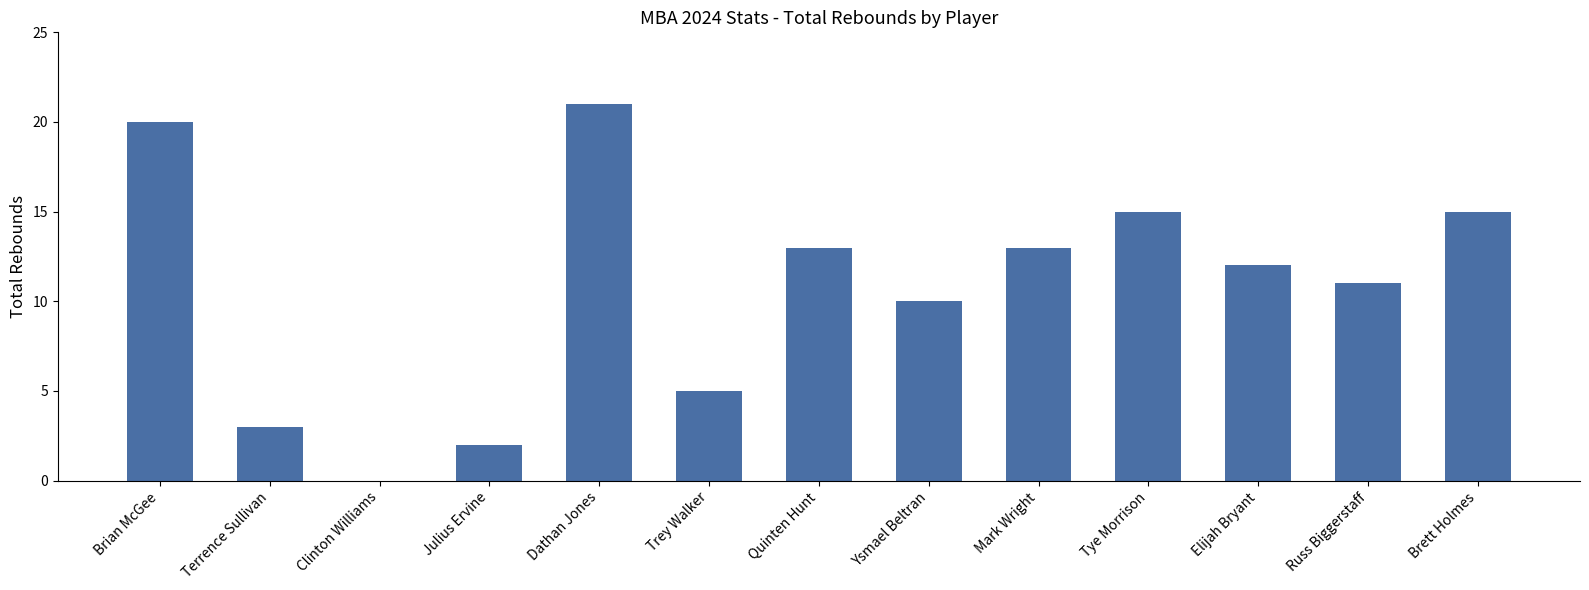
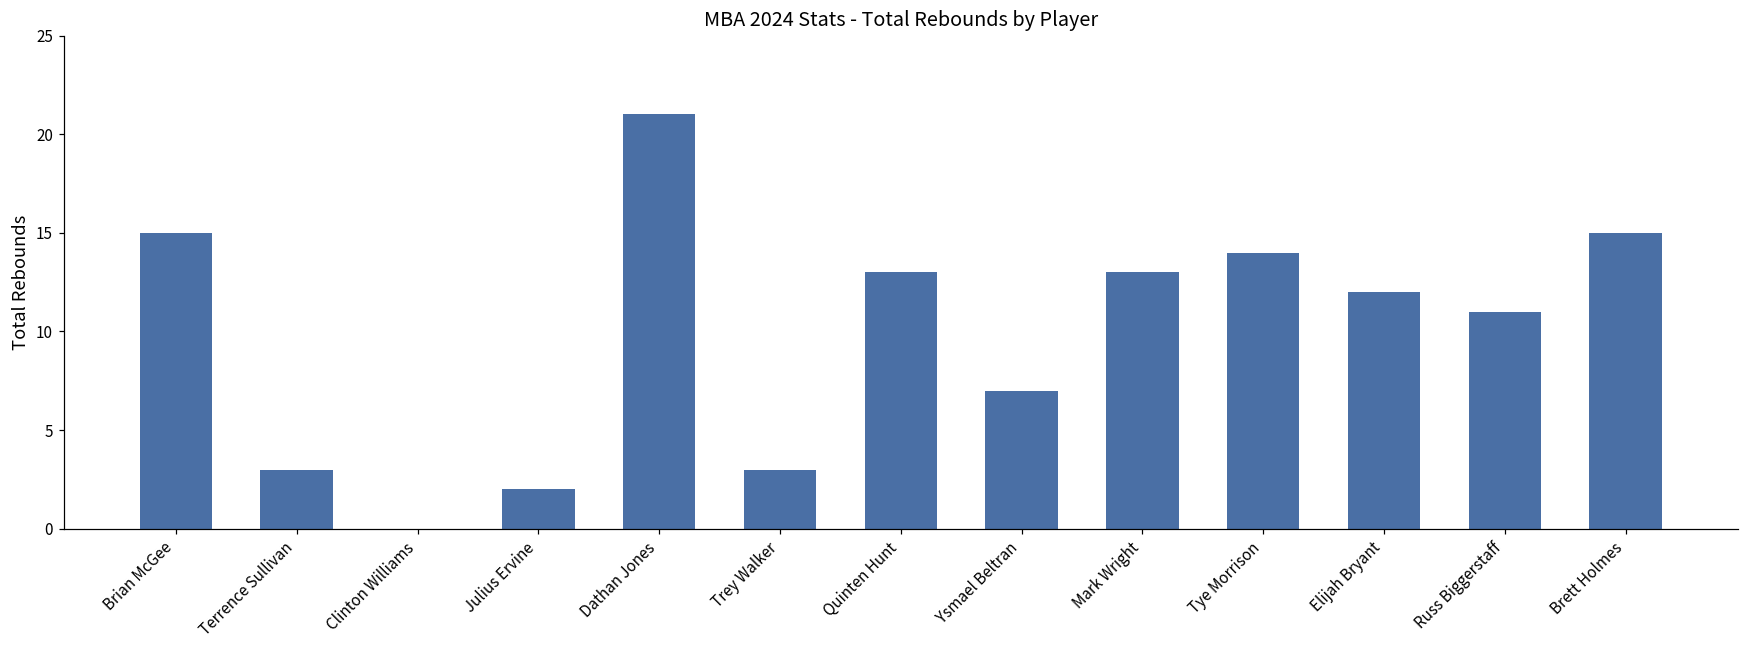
  {
-   "Brian McGee": 20,
+   "Brian McGee": 15,
    "Terrence Sullivan": 3,
    "Clinton Williams": 0,
    "Julius Ervine": 2,
    "Dathan Jones": 21,
-   "Trey Walker": 5,
+   "Trey Walker": 3,
    "Quinten Hunt": 13,
-   "Ysmael Beltran": 10,
+   "Ysmael Beltran": 7,
    "Mark Wright": 13,
-   "Tye Morrison": 15,
+   "Tye Morrison": 14,
    "Elijah Bryant": 12,
    "Russ Biggerstaff": 11,
    "Brett Holmes": 15
  }
